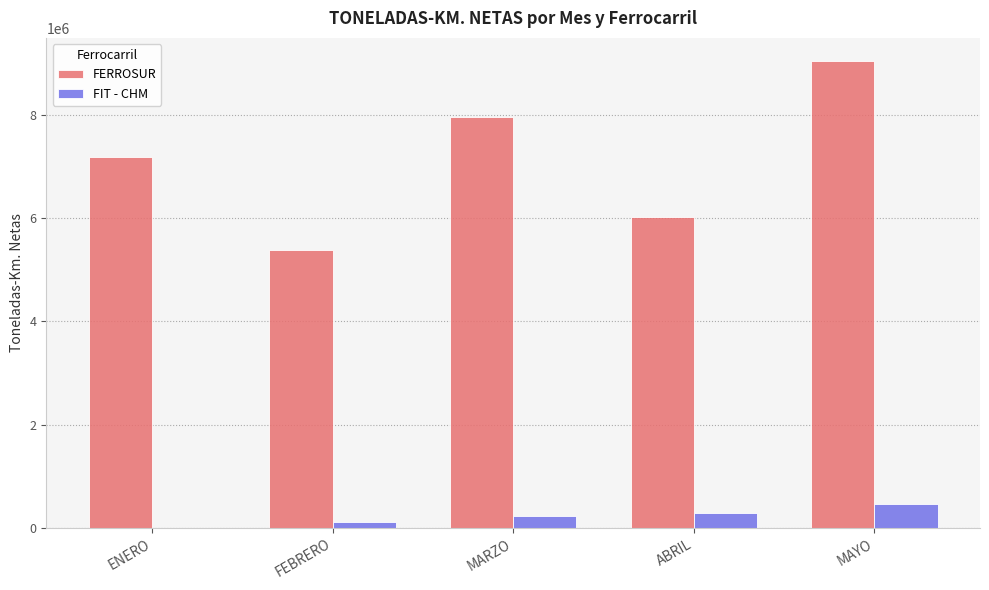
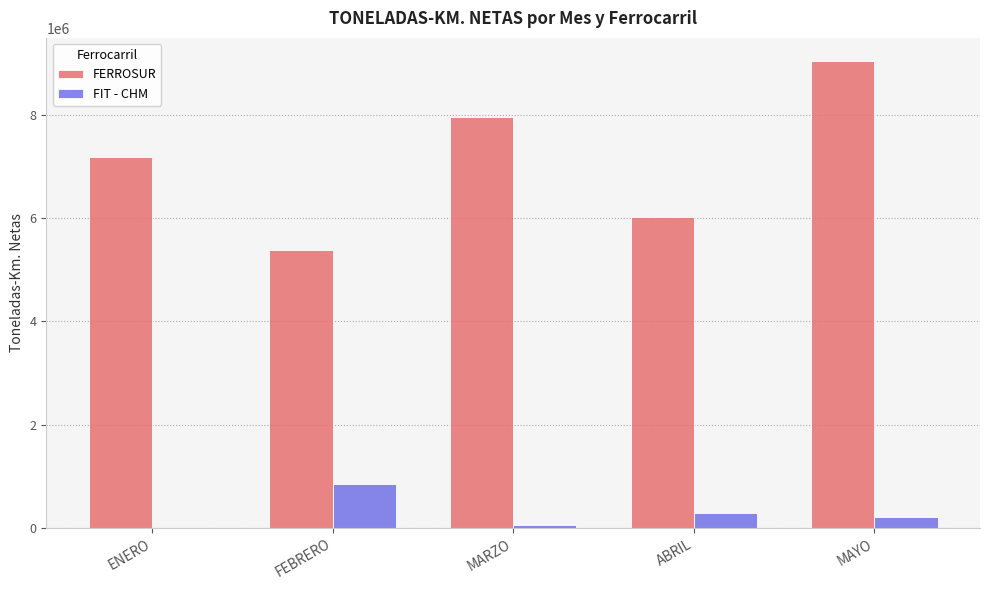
  {
    "FERROSUR": {
      "ENERO": 7200000,
      "FEBRERO": 5400000,
      "MARZO": 8000000,
      "ABRIL": 6000000,
      "MAYO": 9000000
    },
    "FIT - CHM": {
      "ENERO": 0,
-     "FEBRERO": 100000,
-     "MARZO": 200000,
+     "FEBRERO": 800000,
+     "MARZO": 100000,
      "ABRIL": 300000,
-     "MAYO": 500000
+     "MAYO": 200000
    }
  }
